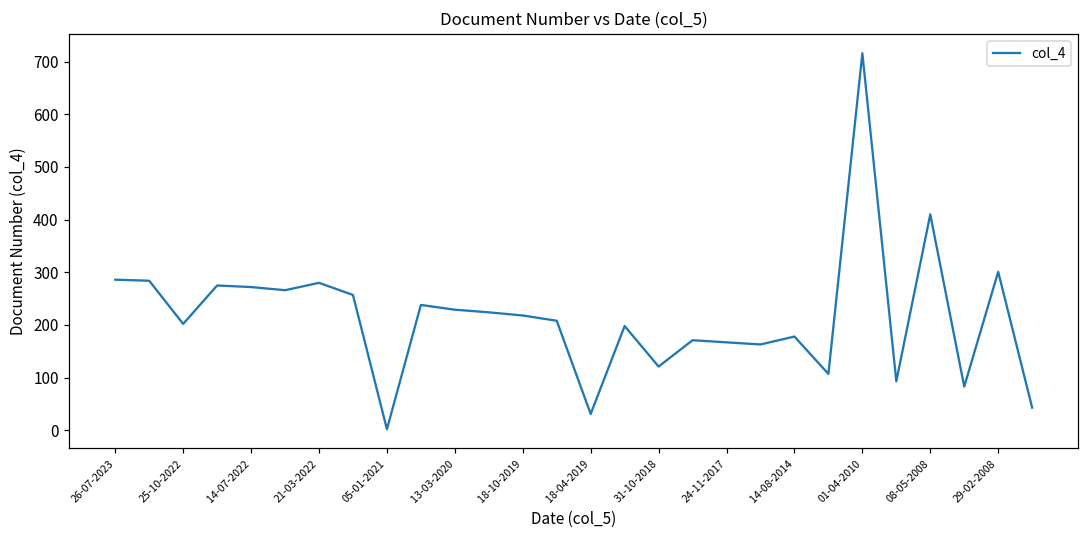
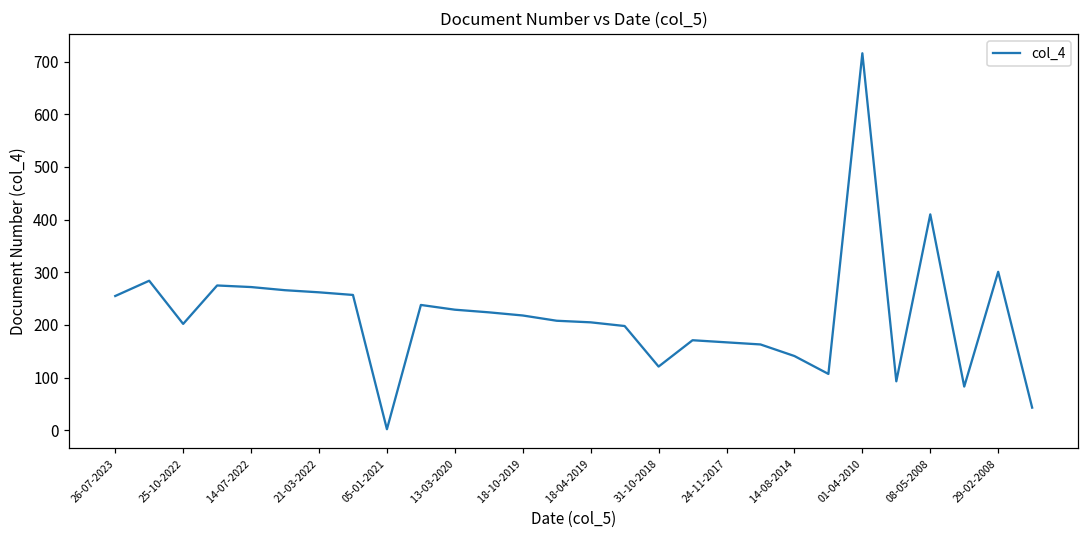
  {
-   "26-07-2023": 290,
+   "26-07-2023": 260,
    "25-10-2022": 200,
    "14-07-2022": 270,
-   "21-03-2022": 280,
+   "21-03-2022": 260,
    "05-01-2021": 0,
    "13-03-2020": 230,
    "18-10-2019": 220,
-   "18-04-2019": 30,
+   "18-04-2019": 210,
    "31-10-2018": 120,
    "24-11-2017": 170,
-   "14-08-2014": 180,
+   "14-08-2014": 140,
    "01-04-2010": 720,
    "08-05-2008": 410,
    "29-02-2008": 300
  }
